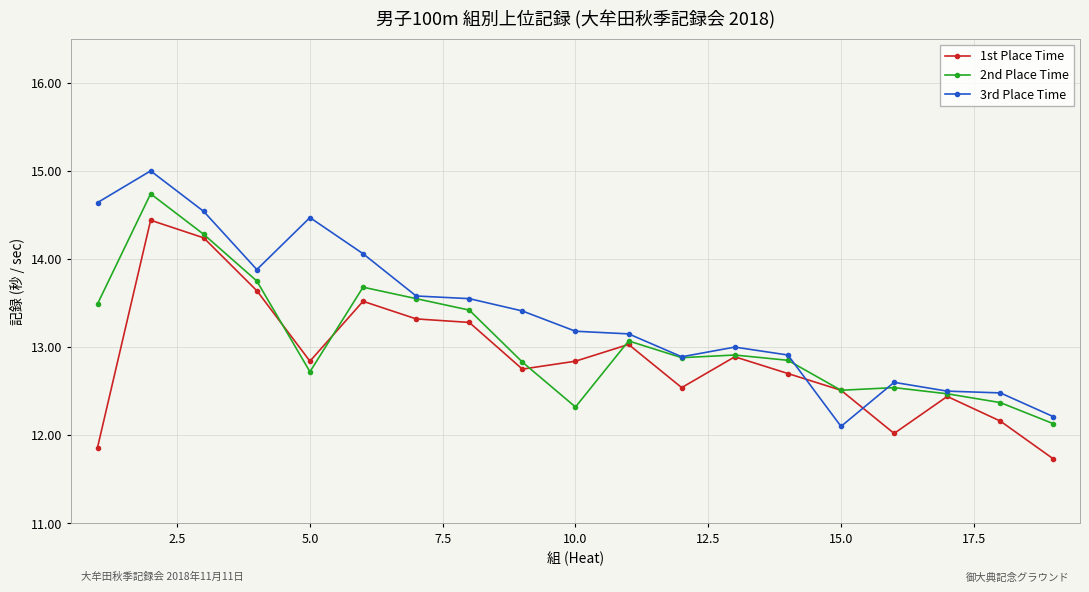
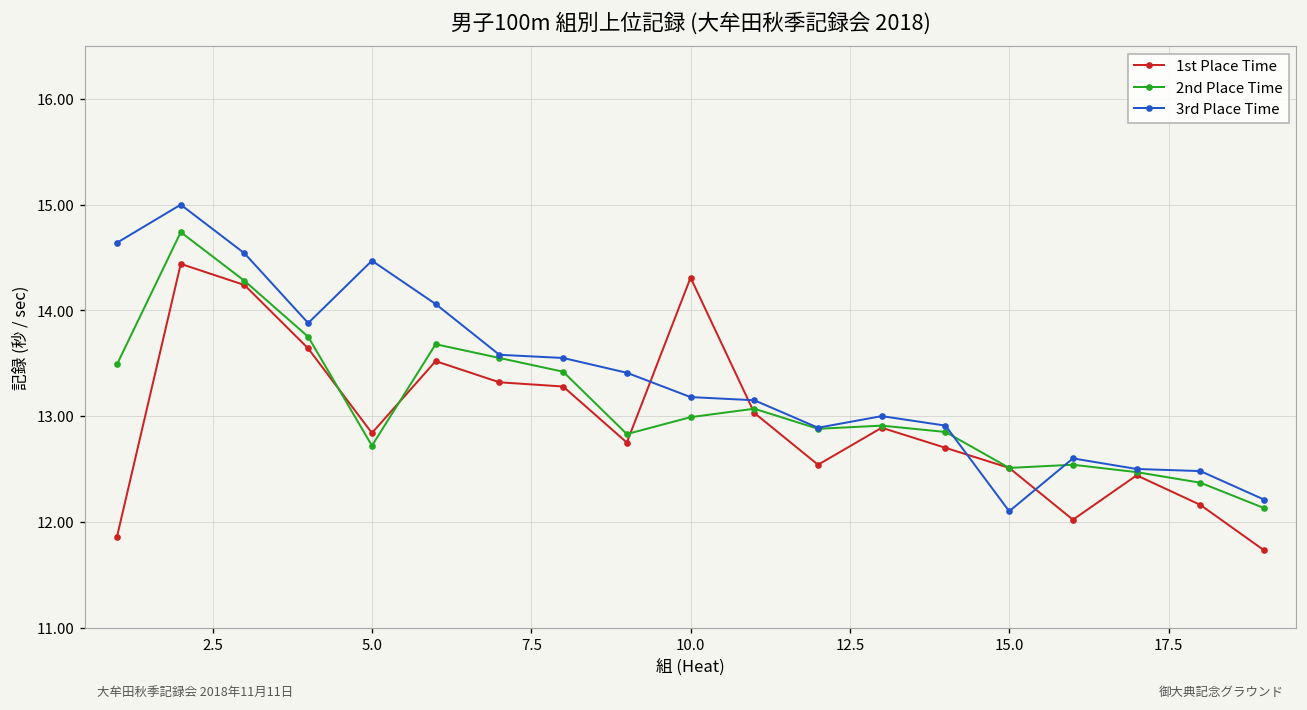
  {
    "1st Place Time": {
      "5.0": 12.8,
-     "10.0": 12.8
+     "10.0": 14.3
    },
    "2nd Place Time": {
      "5.0": 12.7,
-     "10.0": 12.3
+     "10.0": 13.0
    },
    "3rd Place Time": {
      "5.0": 14.5,
      "10.0": 13.2,
      "15.0": 12.1
    }
  }
